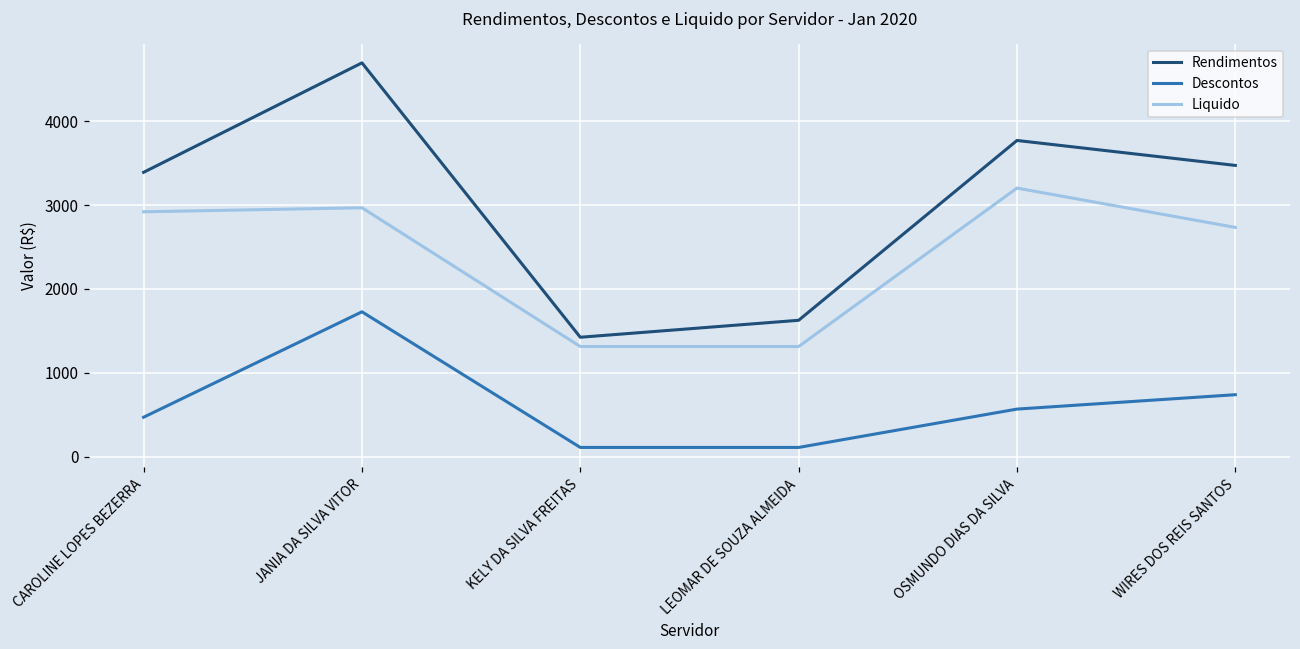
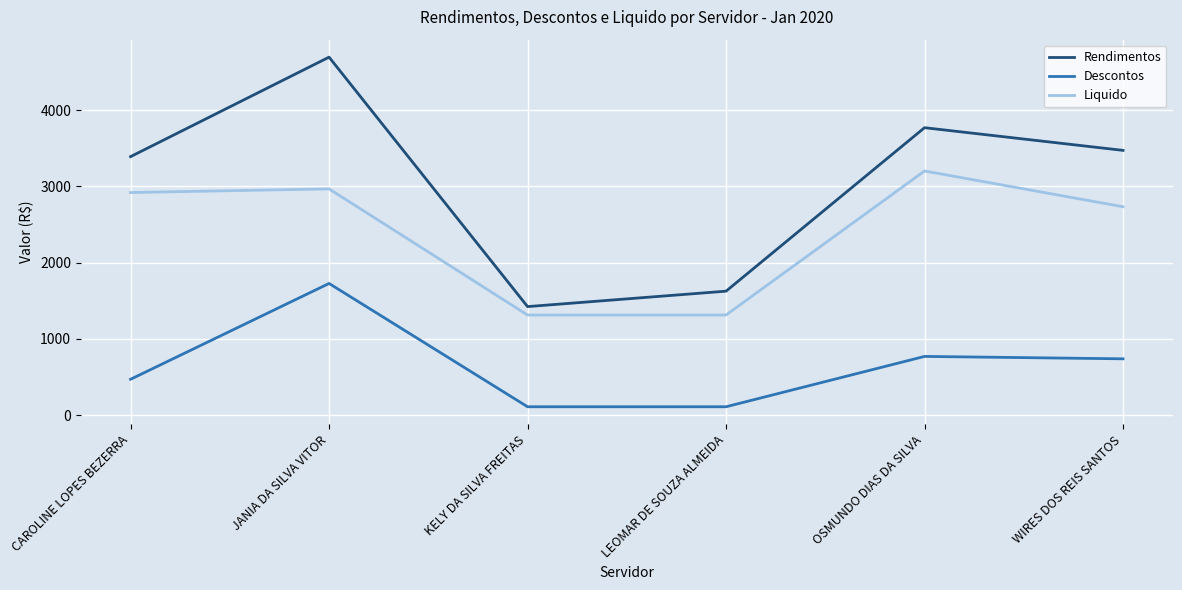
  {
    "Rendimentos": {
      "CAROLINE LOPES BEZERRA": 3400,
      "JANIA DA SILVA VITOR": 4700,
      "KELY DA SILVA FREITAS": 1400,
      "LEOMAR DE SOUZA ALMEIDA": 1600,
      "OSMUNDO DIAS DA SILVA": 3800,
      "WIRES DOS REIS SANTOS": 3500
    },
    "Descontos": {
      "CAROLINE LOPES BEZERRA": 500,
      "JANIA DA SILVA VITOR": 1700,
      "KELY DA SILVA FREITAS": 100,
      "LEOMAR DE SOUZA ALMEIDA": 100,
-     "OSMUNDO DIAS DA SILVA": 600,
+     "OSMUNDO DIAS DA SILVA": 800,
      "WIRES DOS REIS SANTOS": 700
    },
    "Liquido": {
      "CAROLINE LOPES BEZERRA": 2900,
      "JANIA DA SILVA VITOR": 3000,
      "KELY DA SILVA FREITAS": 1300,
      "LEOMAR DE SOUZA ALMEIDA": 1300,
      "OSMUNDO DIAS DA SILVA": 3200,
      "WIRES DOS REIS SANTOS": 2700
    }
  }
